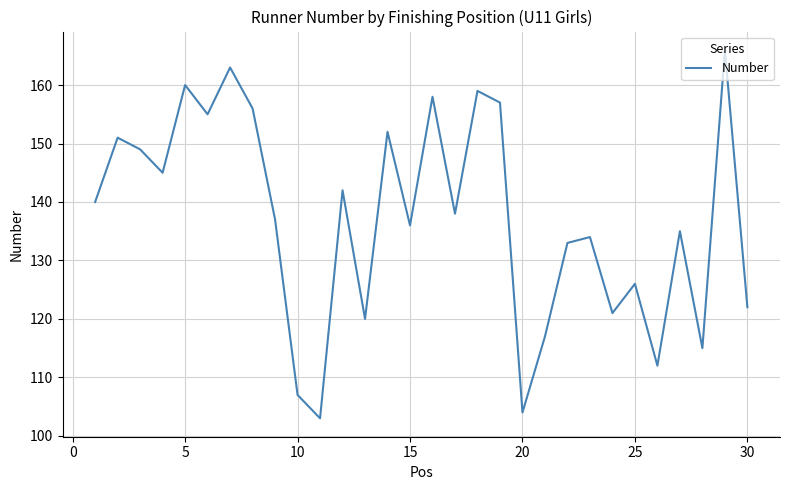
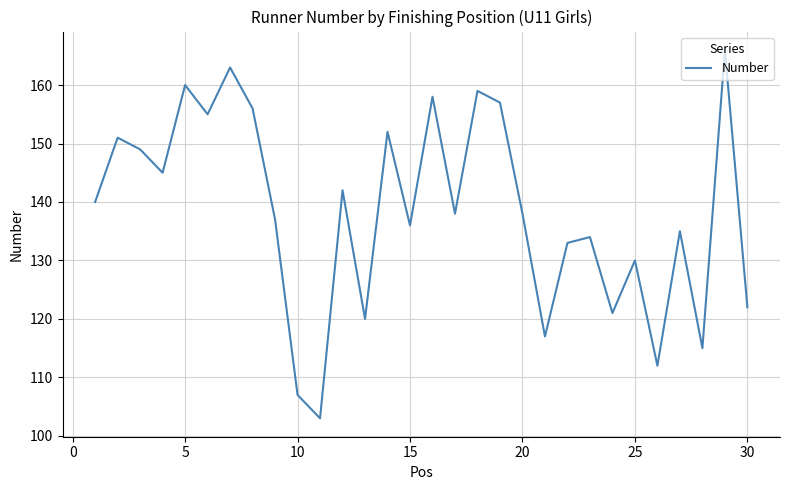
  {
    "5": 160,
    "10": 107,
    "15": 136,
-   "20": 104,
-   "25": 126,
+   "20": 138,
+   "25": 130,
    "30": 122
  }
